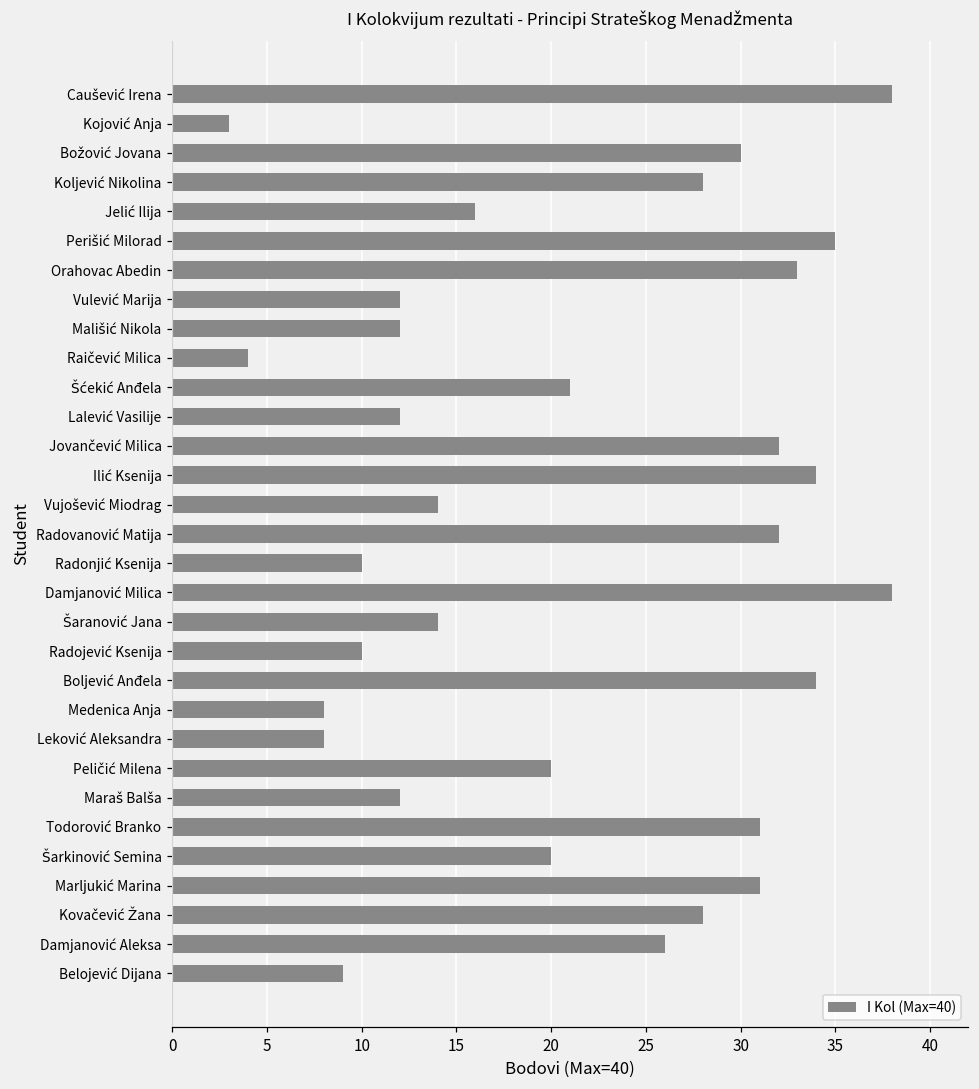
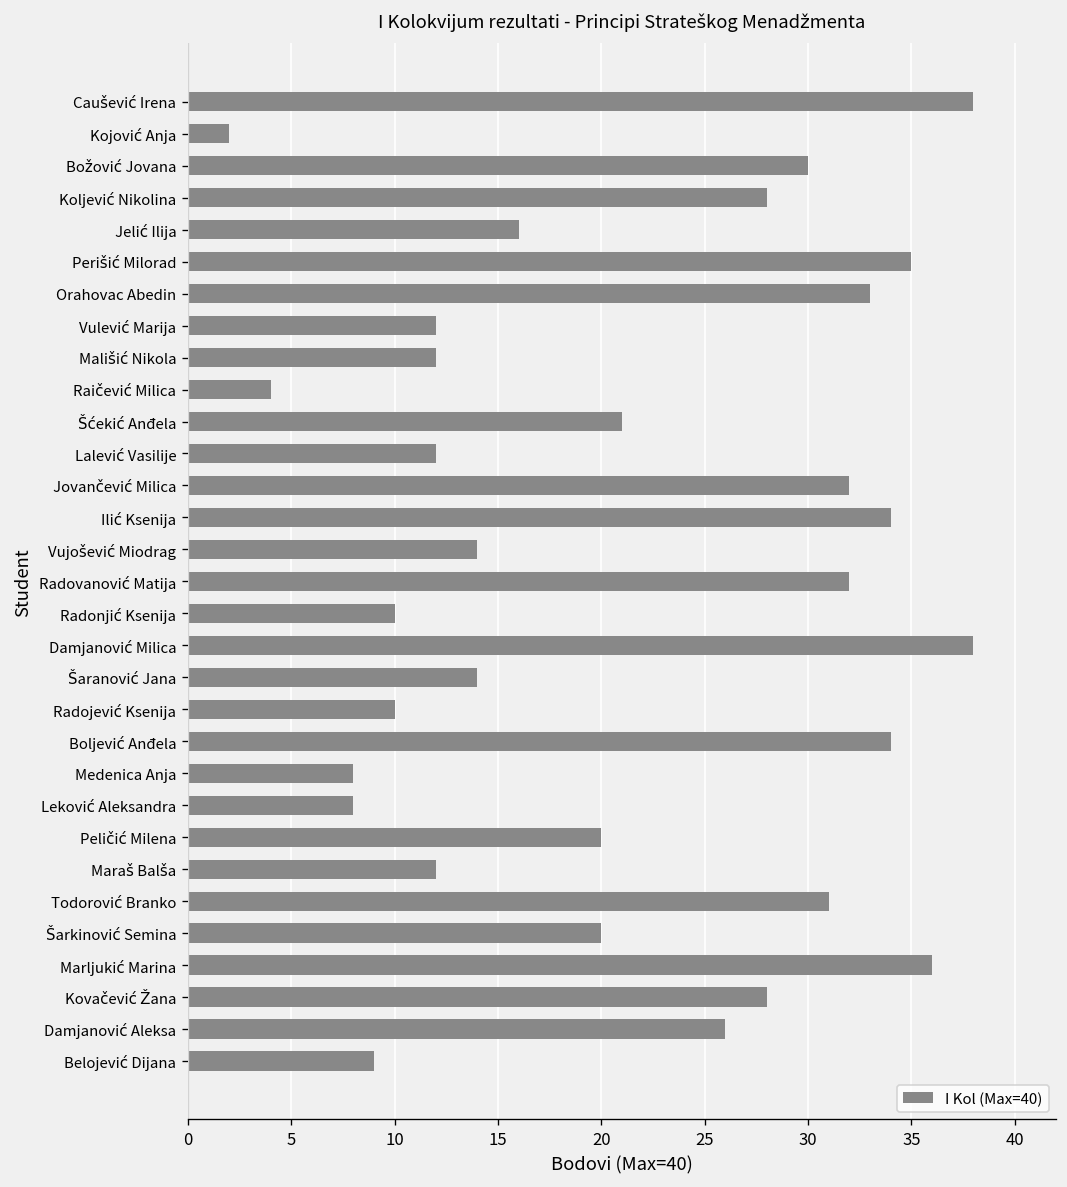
  {
    "Caušević Irena": 38,
-   "Kojović Anja": 3,
+   "Kojović Anja": 2,
    "Božović Jovana": 30,
    "Koljević Nikolina": 28,
    "Jelić Ilija": 16,
    "Perišić Milorad": 35,
    "Orahovac Abedin": 33,
    "Vulević Marija": 12,
    "Mališić Nikola": 12,
    "Raičević Milica": 4,
    "Šćekić Anđela": 21,
    "Lalević Vasilije": 12,
    "Jovančević Milica": 32,
    "Ilić Ksenija": 34,
    "Vujošević Miodrag": 14,
    "Radovanović Matija": 32,
    "Radonjić Ksenija": 10,
    "Damjanović Milica": 38,
    "Šaranović Jana": 14,
    "Radojević Ksenija": 10,
    "Boljević Anđela": 34,
    "Medenica Anja": 8,
    "Leković Aleksandra": 8,
    "Peličić Milena": 20,
    "Maraš Balša": 12,
    "Todorović Branko": 31,
    "Šarkinović Semina": 20,
-   "Marljukić Marina": 31,
+   "Marljukić Marina": 36,
    "Kovačević Žana": 28,
    "Damjanović Aleksa": 26,
    "Belojević Dijana": 9
  }
